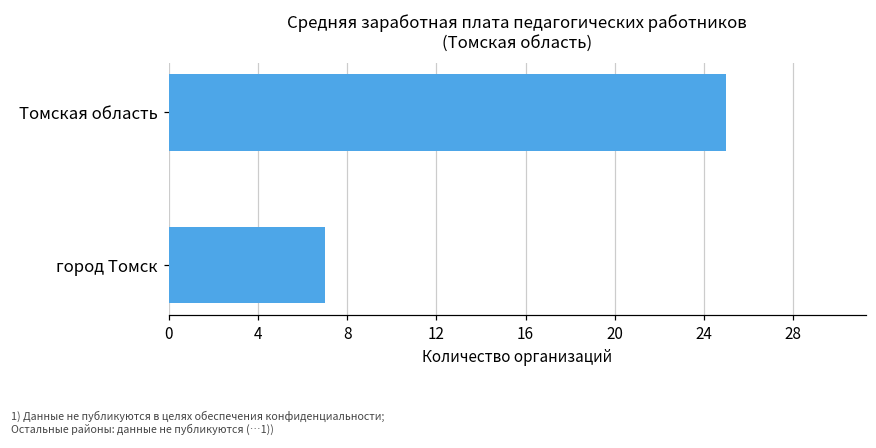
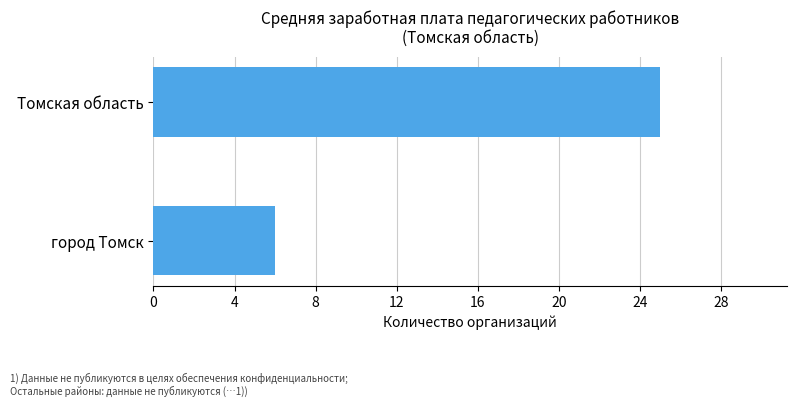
  {
    "Томская область": 25,
-   "город Томск": 7
+   "город Томск": 6
  }
